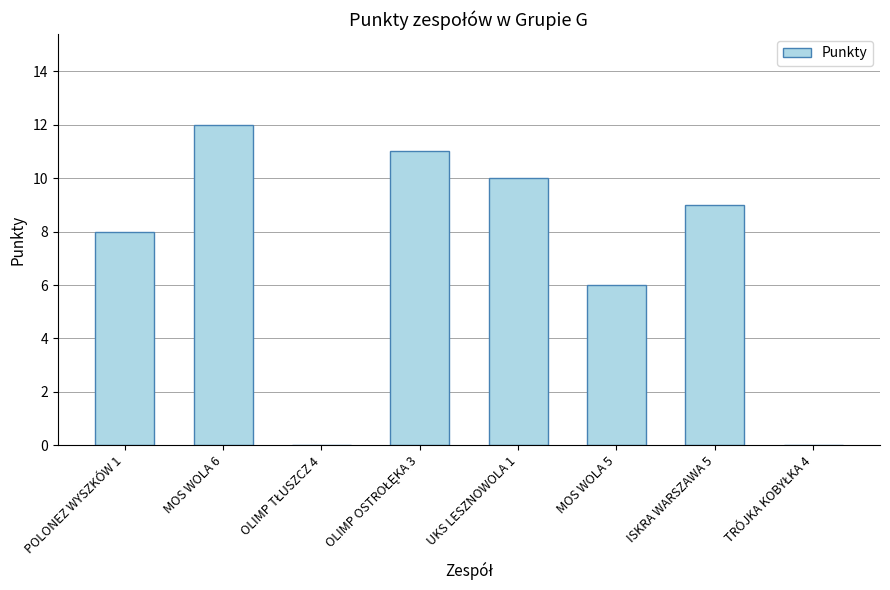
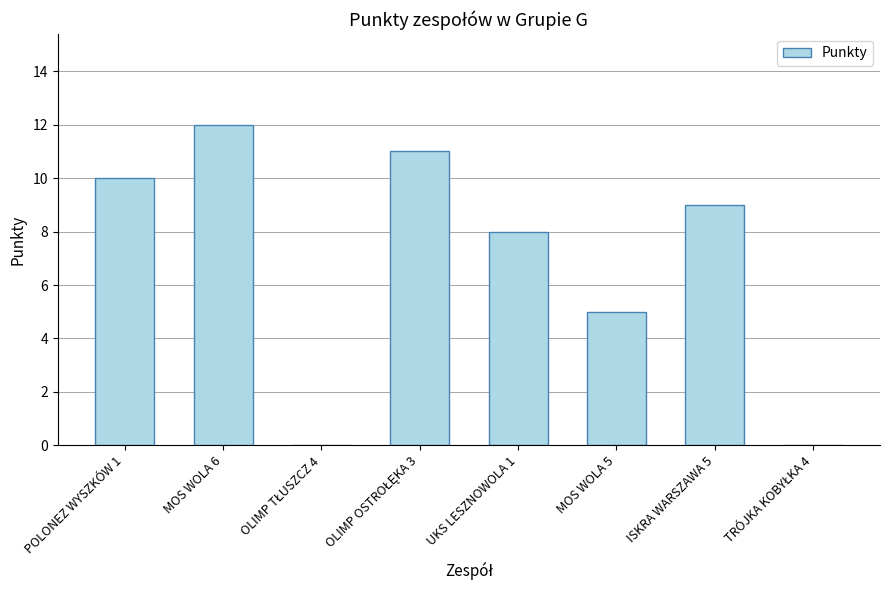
  {
-   "POLONEZ WYSZKÓW 1": 8,
+   "POLONEZ WYSZKÓW 1": 10,
    "MOS WOLA 6": 12,
    "OLIMP TŁUSZCZ 4": 0,
    "OLIMP OSTROŁĘKA 3": 11,
-   "UKS LESZNOWOLA 1": 10,
-   "MOS WOLA 5": 6,
+   "UKS LESZNOWOLA 1": 8,
+   "MOS WOLA 5": 5,
    "ISKRA WARSZAWA 5": 9,
    "TRÓJKA KOBYŁKA 4": 0
  }
